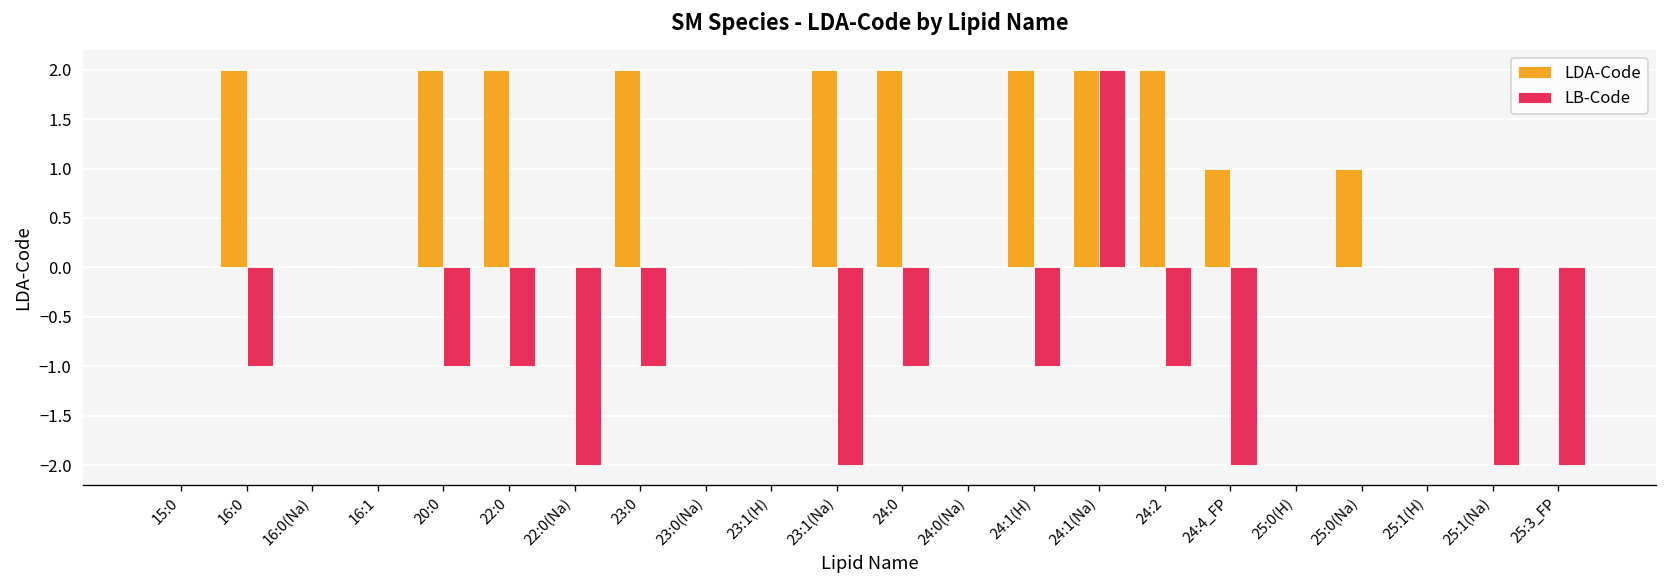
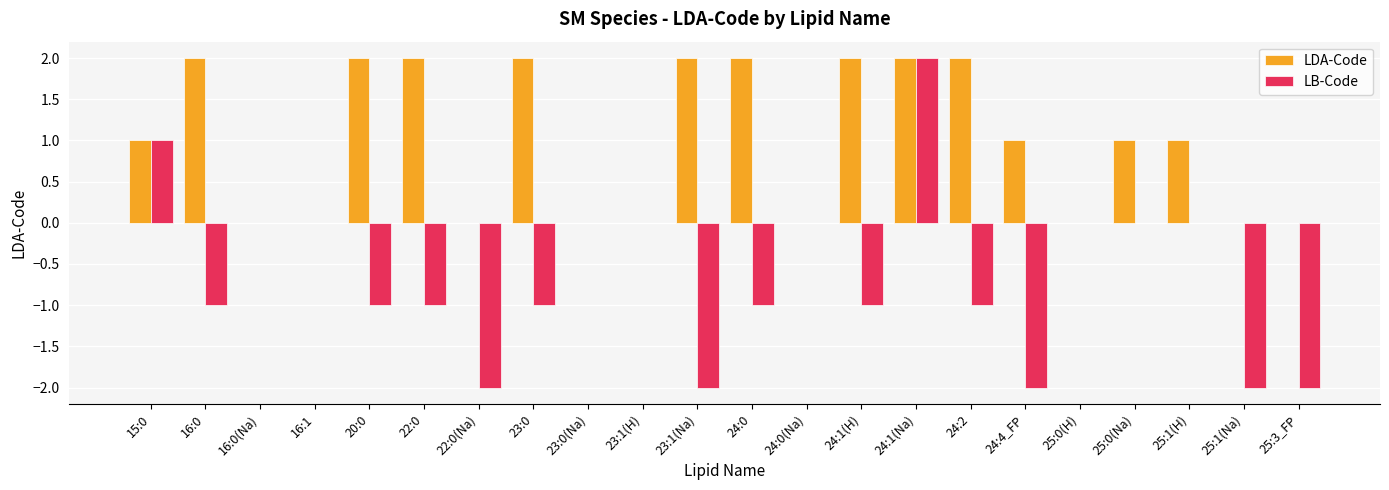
  {
    "LDA-Code": {
-     "15:0": 0,
+     "15:0": 1,
      "16:0": 2,
      "16:0(Na)": 0,
      "16:1": 0,
      "20:0": 2,
      "22:0": 2,
      "22:0(Na)": 0,
      "23:0": 2,
      "23:0(Na)": 0,
      "23:1(H)": 0,
      "23:1(Na)": 2,
      "24:0": 2,
      "24:0(Na)": 0,
      "24:1(H)": 2,
      "24:1(Na)": 2,
      "24:2": 2,
      "24:4_FP": 1,
      "25:0(H)": 0,
      "25:0(Na)": 1,
-     "25:1(H)": 0,
+     "25:1(H)": 1,
      "25:1(Na)": 0,
      "25:3_FP": 0
    },
    "LB-Code": {
-     "15:0": 0,
+     "15:0": 1,
      "16:0": -1,
      "16:0(Na)": 0,
      "16:1": 0,
      "20:0": -1,
      "22:0": -1,
      "22:0(Na)": -2,
      "23:0": -1,
      "23:0(Na)": 0,
      "23:1(H)": 0,
      "23:1(Na)": -2,
      "24:0": -1,
      "24:0(Na)": 0,
      "24:1(H)": -1,
      "24:1(Na)": 2,
      "24:2": -1,
      "24:4_FP": -2,
      "25:0(H)": 0,
      "25:0(Na)": 0,
      "25:1(H)": 0,
      "25:1(Na)": -2,
      "25:3_FP": -2
    }
  }
